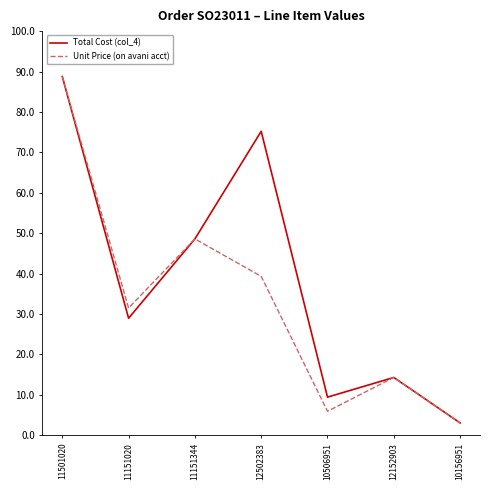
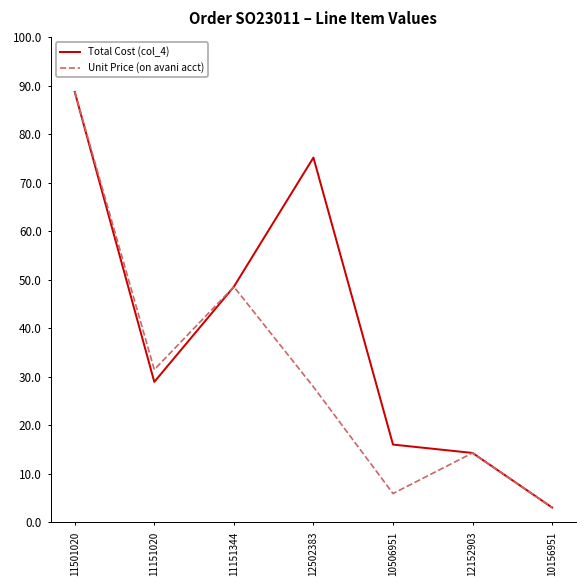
  {
    "Total Cost (col_4)": {
      "11151020": 29,
      "12502383": 75,
-     "10506951": 9
+     "10506951": 16
    },
    "Unit Price (on avani acct)": {
      "11151020": 31,
-     "12502383": 39,
+     "12502383": 28,
      "10506951": 6
    }
  }
